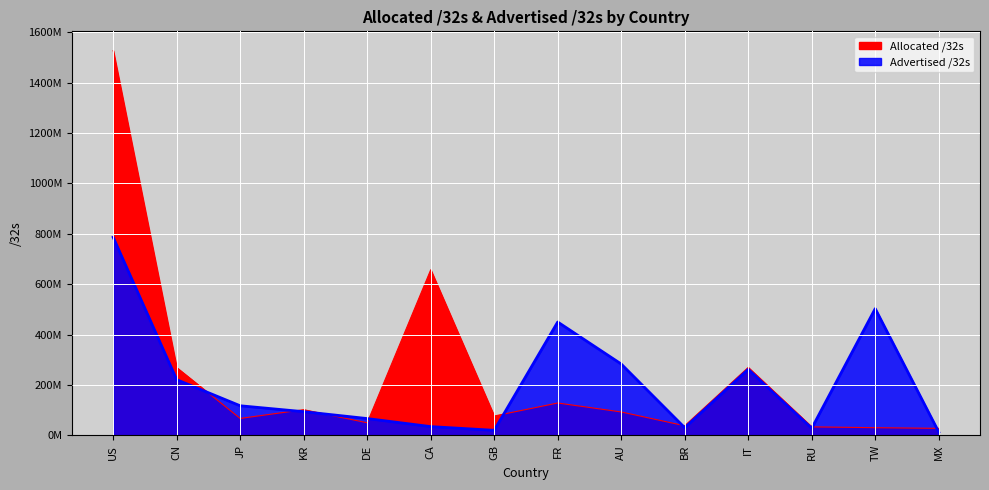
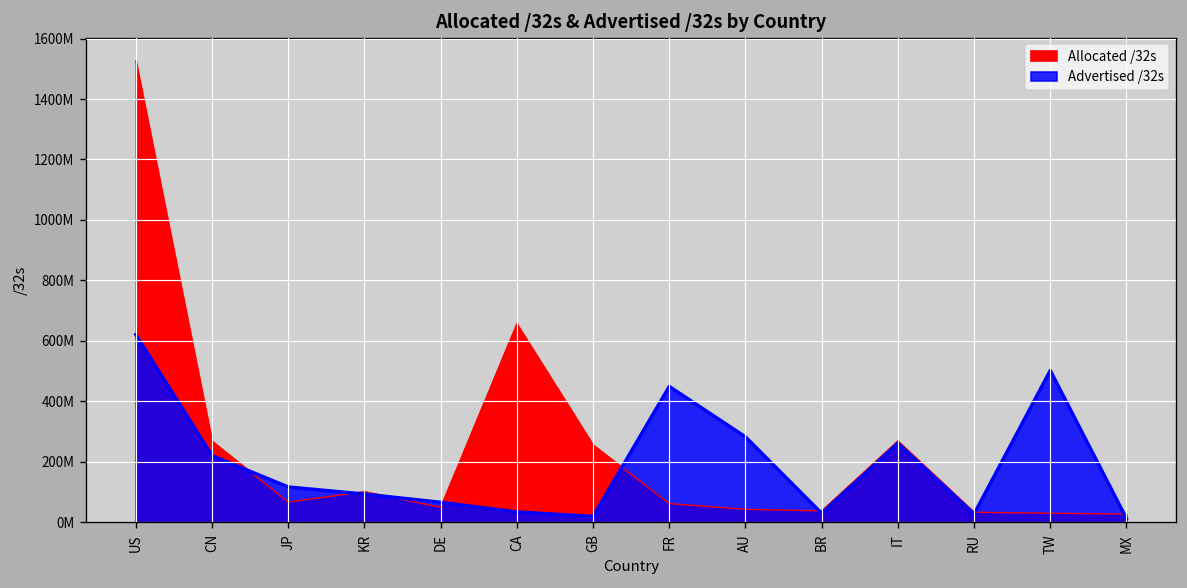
  {
    "Allocated /32s": {
      "US": 1530000000,
      "CN": 270000000,
      "JP": 70000000,
      "DE": 50000000,
      "CA": 660000000,
-     "GB": 80000000,
-     "FR": 130000000,
-     "AU": 90000000,
+     "GB": 260000000,
+     "FR": 60000000,
+     "AU": 40000000,
      "TW": 30000000,
      "MX": 30000000
    },
    "Advertised /32s": {
-     "US": 790000000,
+     "US": 620000000,
      "CN": 220000000,
      "JP": 120000000,
      "DE": 70000000,
      "CA": 30000000,
      "GB": 20000000,
      "FR": 450000000,
      "AU": 280000000,
      "TW": 500000000,
      "MX": 10000000
    }
  }
